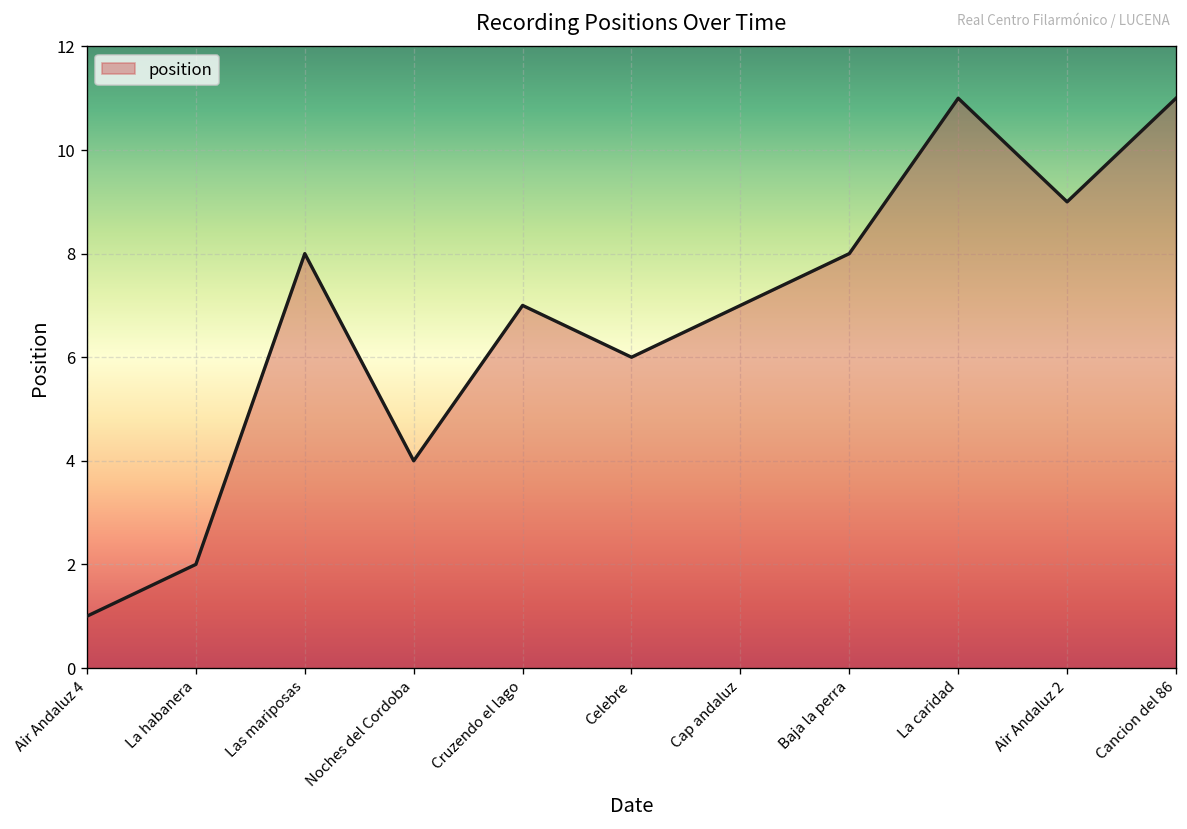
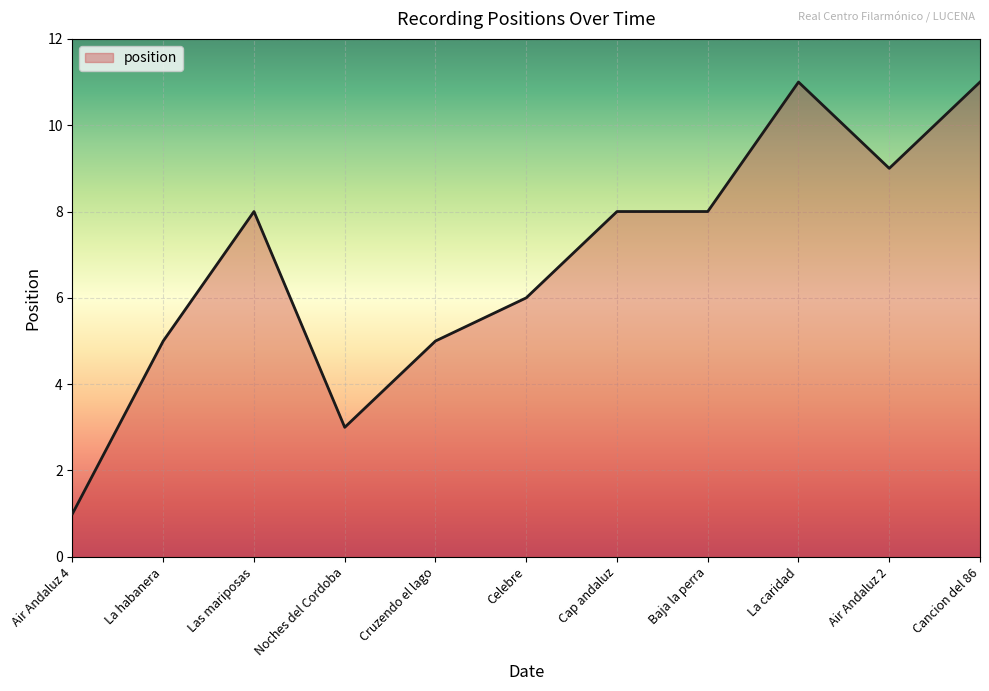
  {
    "Air Andaluz 4": 1,
-   "La habanera": 2,
+   "La habanera": 5,
    "Las mariposas": 8,
-   "Noches del Cordoba": 4,
-   "Cruzendo el lago": 7,
+   "Noches del Cordoba": 3,
+   "Cruzendo el lago": 5,
    "Celebre": 6,
-   "Cap andaluz": 7,
+   "Cap andaluz": 8,
    "Baja la perra": 8,
    "La caridad": 11,
    "Air Andaluz 2": 9,
    "Cancion del 86": 11
  }
